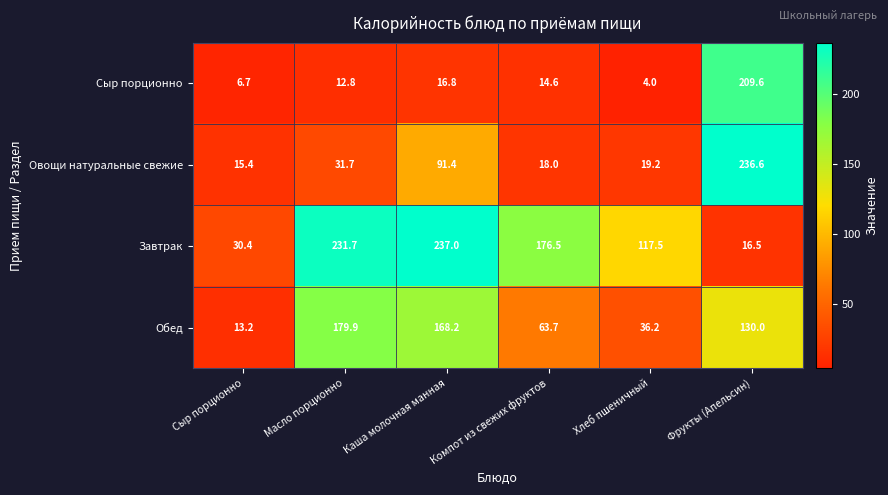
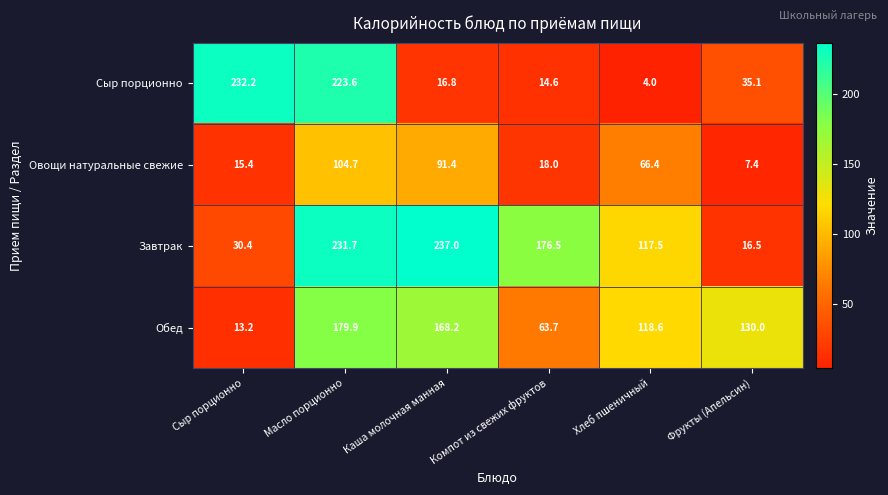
  {
    "Сыр порционно": {
-     "Сыр порционно": 6.7,
-     "Масло порционно": 12.8,
+     "Сыр порционно": 232.2,
+     "Масло порционно": 223.6,
      "Каша молочная манная": 16.8,
      "Компот из свежих фруктов": 14.6,
      "Хлеб пшеничный": 4.0,
-     "Фрукты (Апельсин)": 209.6
+     "Фрукты (Апельсин)": 35.1
    },
    "Овощи натуральные свежие": {
      "Сыр порционно": 15.4,
-     "Масло порционно": 31.7,
+     "Масло порционно": 104.7,
      "Каша молочная манная": 91.4,
      "Компот из свежих фруктов": 18.0,
-     "Хлеб пшеничный": 19.2,
-     "Фрукты (Апельсин)": 236.6
+     "Хлеб пшеничный": 66.4,
+     "Фрукты (Апельсин)": 7.4
    },
    "Завтрак": {
      "Сыр порционно": 30.4,
      "Масло порционно": 231.7,
      "Каша молочная манная": 237.0,
      "Компот из свежих фруктов": 176.5,
      "Хлеб пшеничный": 117.5,
      "Фрукты (Апельсин)": 16.5
    },
    "Обед": {
      "Сыр порционно": 13.2,
      "Масло порционно": 179.9,
      "Каша молочная манная": 168.2,
      "Компот из свежих фруктов": 63.7,
-     "Хлеб пшеничный": 36.2,
+     "Хлеб пшеничный": 118.6,
      "Фрукты (Апельсин)": 130.0
    }
  }
